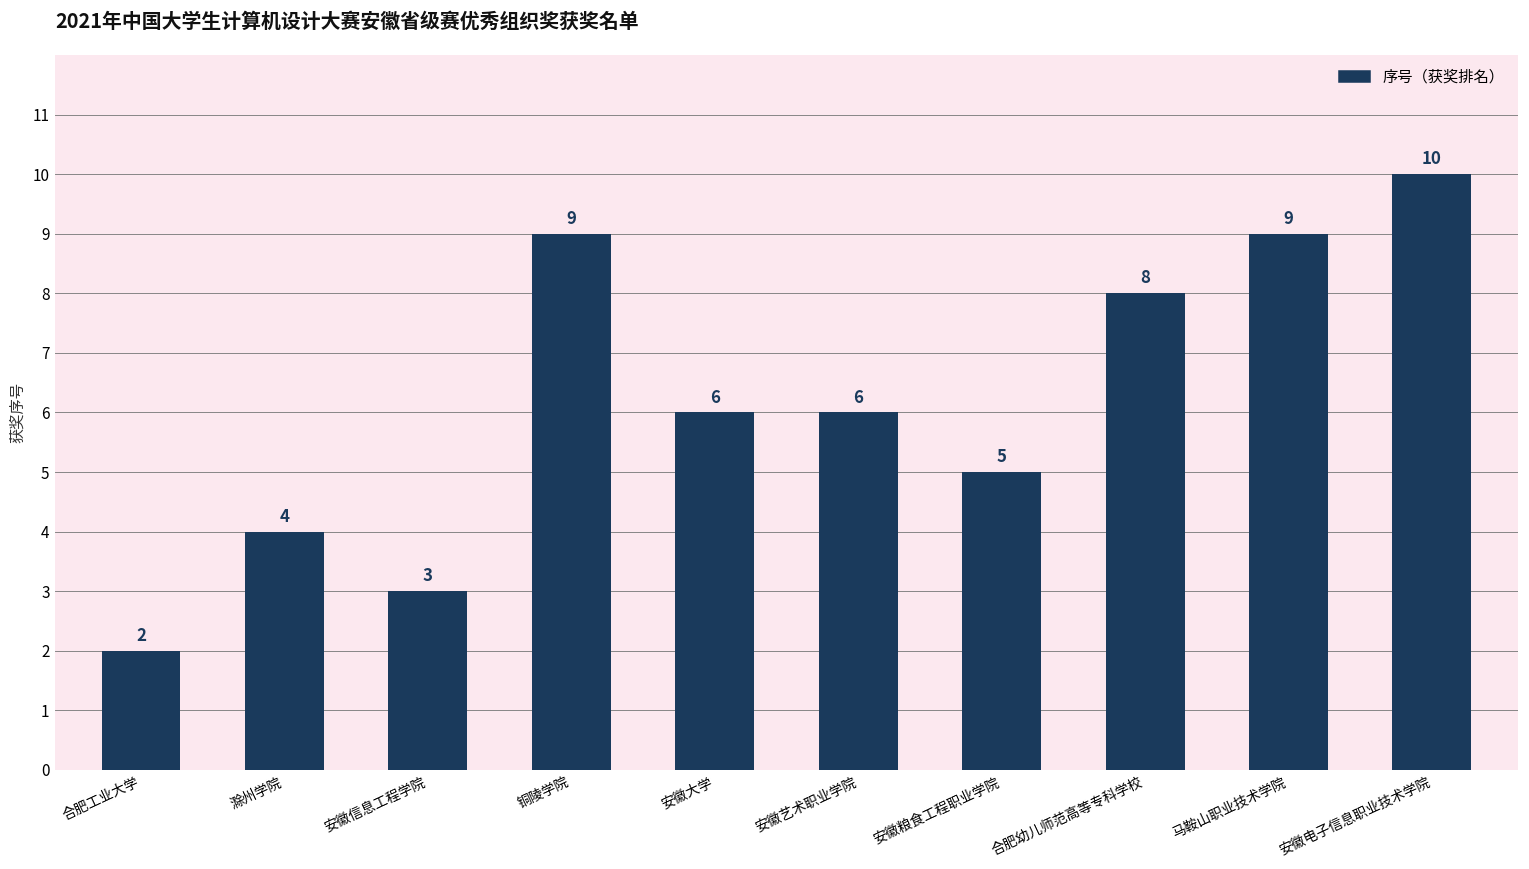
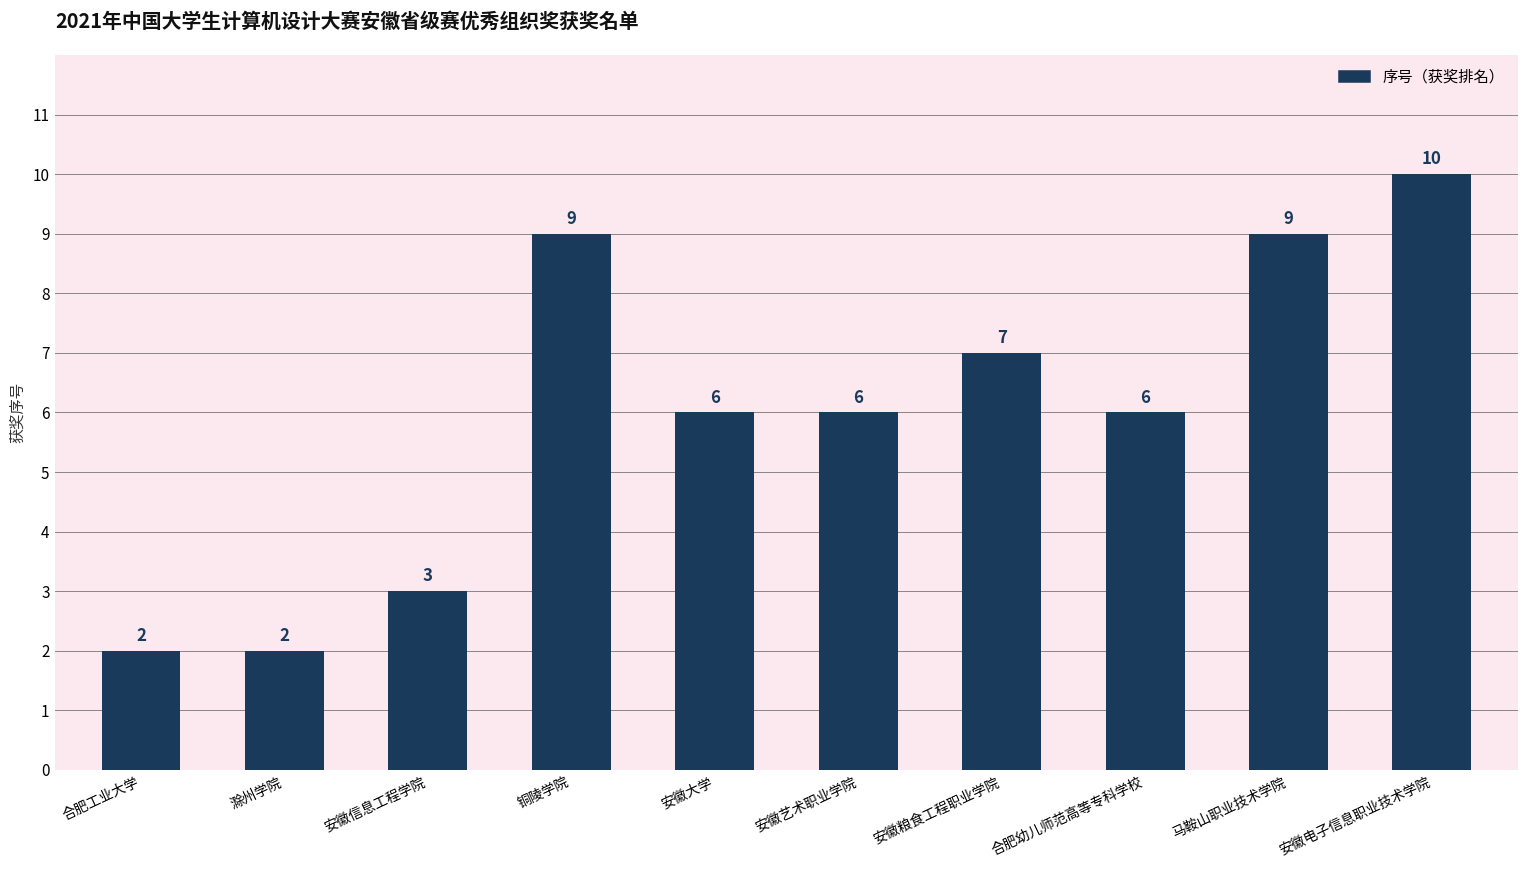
  {
    "合肥工业大学": 2,
-   "滁州学院": 4,
+   "滁州学院": 2,
    "安徽信息工程学院": 3,
    "铜陵学院": 9,
    "安徽大学": 6,
    "安徽艺术职业学院": 6,
-   "安徽粮食工程职业学院": 5,
-   "合肥幼儿师范高等专科学校": 8,
+   "安徽粮食工程职业学院": 7,
+   "合肥幼儿师范高等专科学校": 6,
    "马鞍山职业技术学院": 9,
    "安徽电子信息职业技术学院": 10
  }
